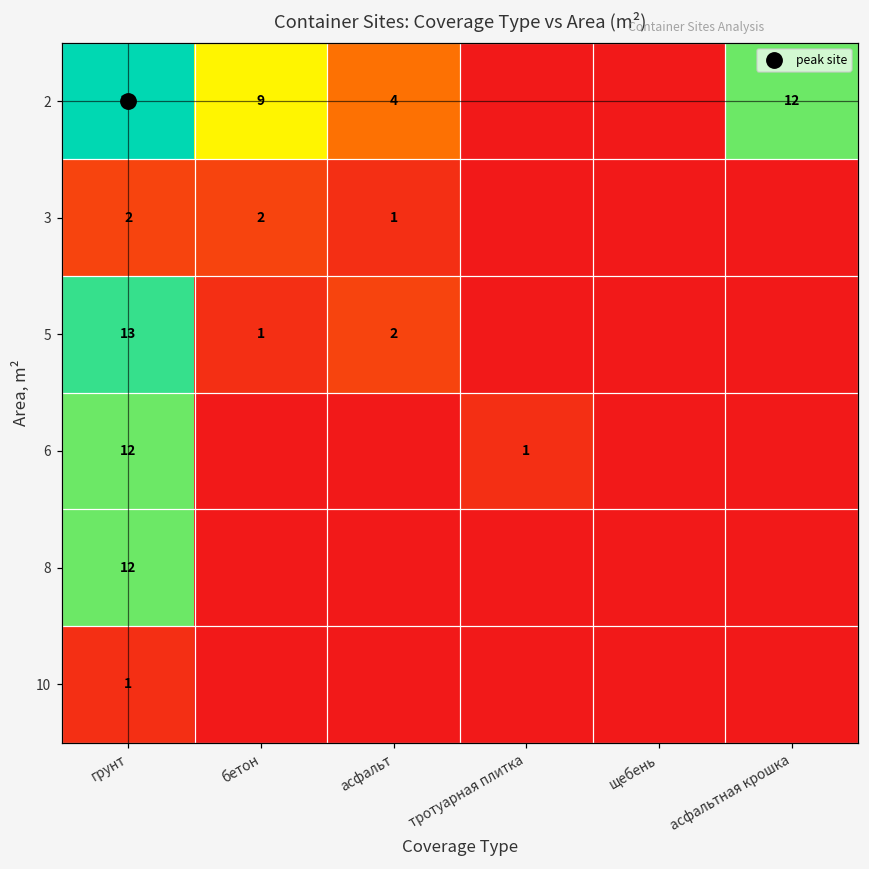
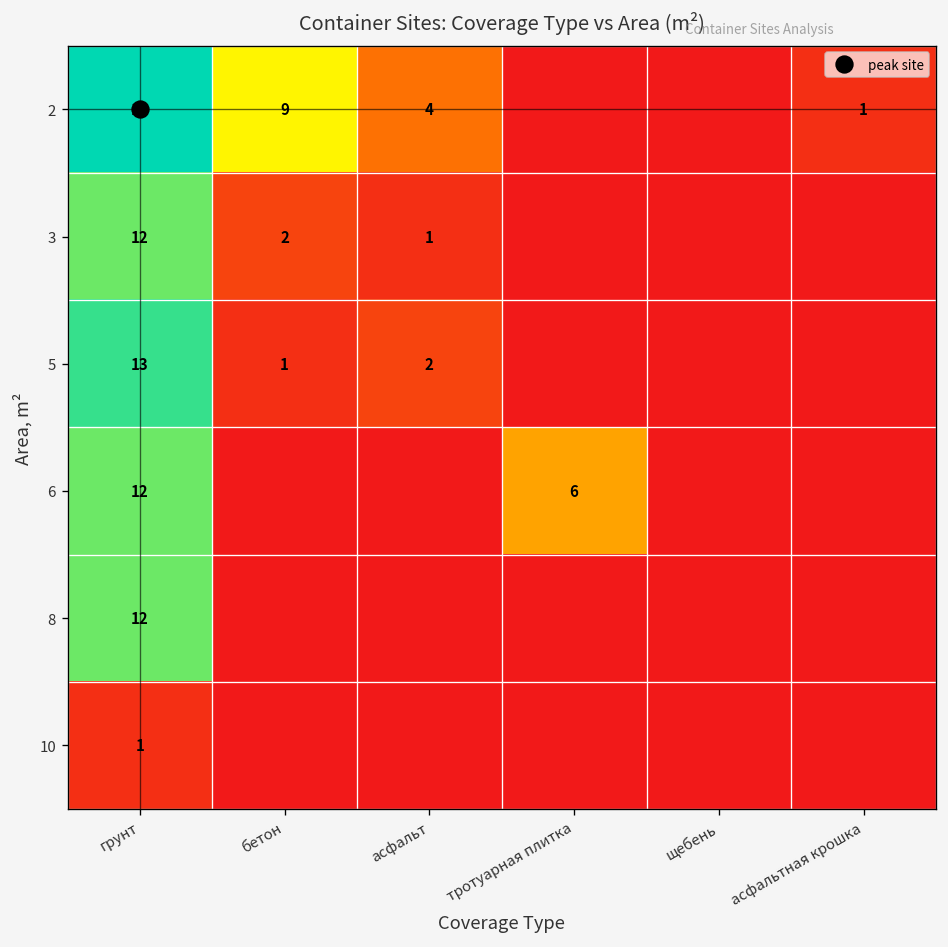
  {
    "2": {
      "бетон": 9,
      "асфальт": 4,
-     "асфальтная крошка": 12
+     "асфальтная крошка": 1
    },
    "3": {
-     "грунт": 2,
+     "грунт": 12,
      "бетон": 2,
      "асфальт": 1
    },
    "5": {
      "грунт": 13,
      "бетон": 1,
      "асфальт": 2
    },
    "6": {
      "грунт": 12,
-     "тротуарная плитка": 1
+     "тротуарная плитка": 6
    },
    "8": {
      "грунт": 12
    },
    "10": {
      "грунт": 1
    }
  }
